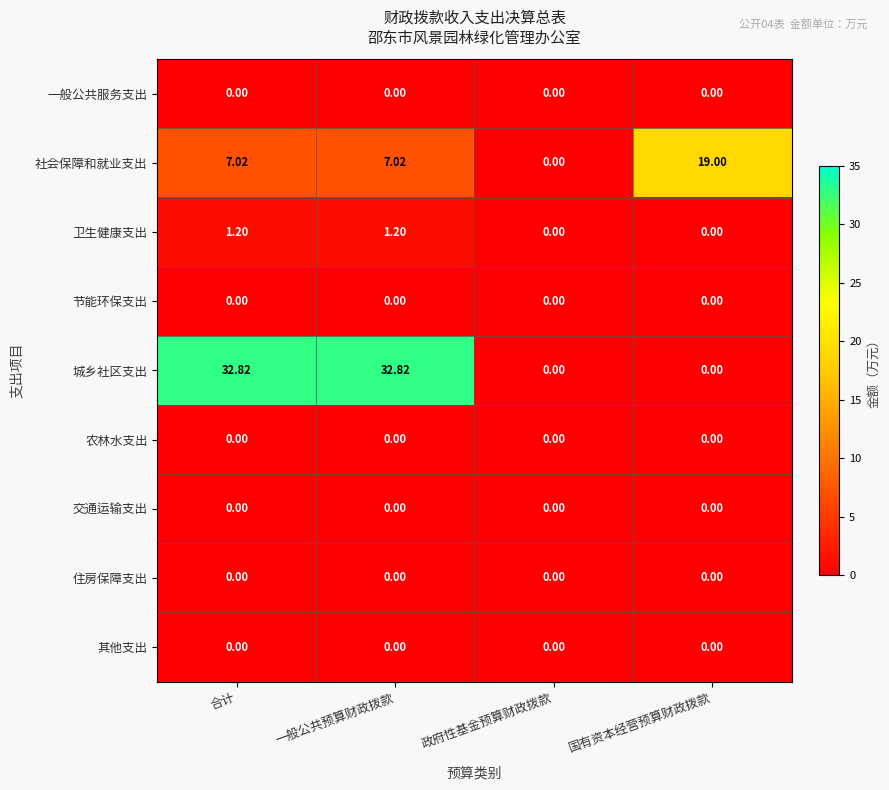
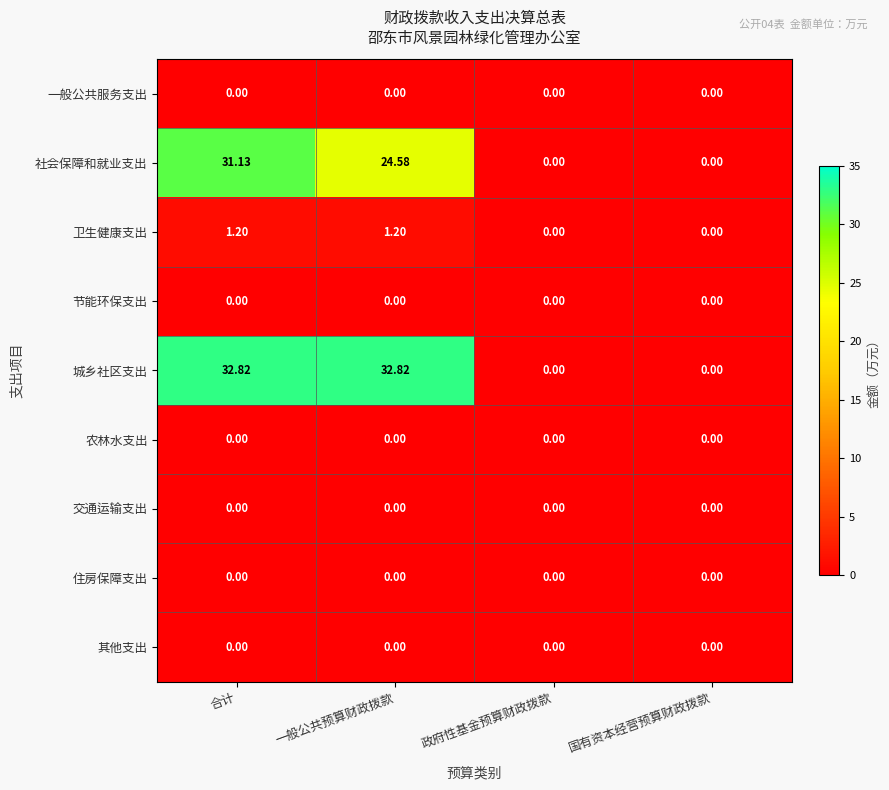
  {
    "一般公共服务支出": {
      "合计": 0.00,
      "一般公共预算财政拨款": 0.00,
      "政府性基金预算财政拨款": 0.00,
      "国有资本经营预算财政拨款": 0.00
    },
    "社会保障和就业支出": {
-     "合计": 7.02,
-     "一般公共预算财政拨款": 7.02,
+     "合计": 31.13,
+     "一般公共预算财政拨款": 24.58,
      "政府性基金预算财政拨款": 0.00,
-     "国有资本经营预算财政拨款": 19.00
+     "国有资本经营预算财政拨款": 0.00
    },
    "卫生健康支出": {
      "合计": 1.20,
      "一般公共预算财政拨款": 1.20,
      "政府性基金预算财政拨款": 0.00,
      "国有资本经营预算财政拨款": 0.00
    },
    "节能环保支出": {
      "合计": 0.00,
      "一般公共预算财政拨款": 0.00,
      "政府性基金预算财政拨款": 0.00,
      "国有资本经营预算财政拨款": 0.00
    },
    "城乡社区支出": {
      "合计": 32.82,
      "一般公共预算财政拨款": 32.82,
      "政府性基金预算财政拨款": 0.00,
      "国有资本经营预算财政拨款": 0.00
    },
    "农林水支出": {
      "合计": 0.00,
      "一般公共预算财政拨款": 0.00,
      "政府性基金预算财政拨款": 0.00,
      "国有资本经营预算财政拨款": 0.00
    },
    "交通运输支出": {
      "合计": 0.00,
      "一般公共预算财政拨款": 0.00,
      "政府性基金预算财政拨款": 0.00,
      "国有资本经营预算财政拨款": 0.00
    },
    "住房保障支出": {
      "合计": 0.00,
      "一般公共预算财政拨款": 0.00,
      "政府性基金预算财政拨款": 0.00,
      "国有资本经营预算财政拨款": 0.00
    },
    "其他支出": {
      "合计": 0.00,
      "一般公共预算财政拨款": 0.00,
      "政府性基金预算财政拨款": 0.00,
      "国有资本经营预算财政拨款": 0.00
    }
  }
